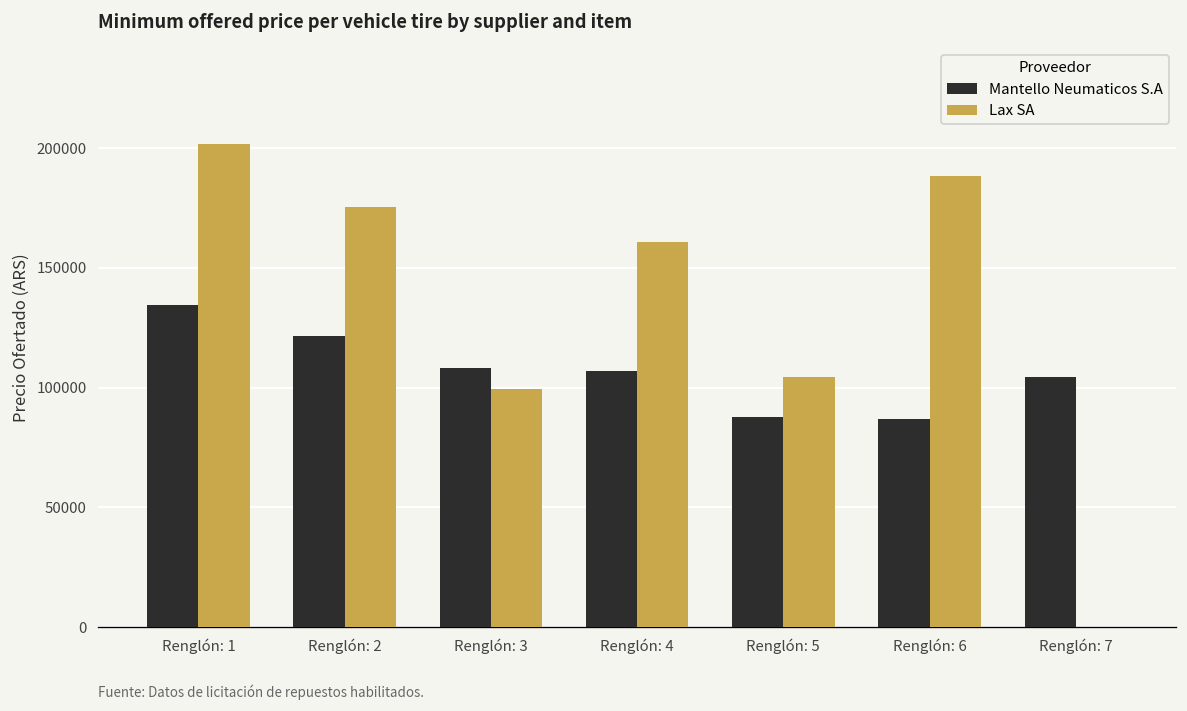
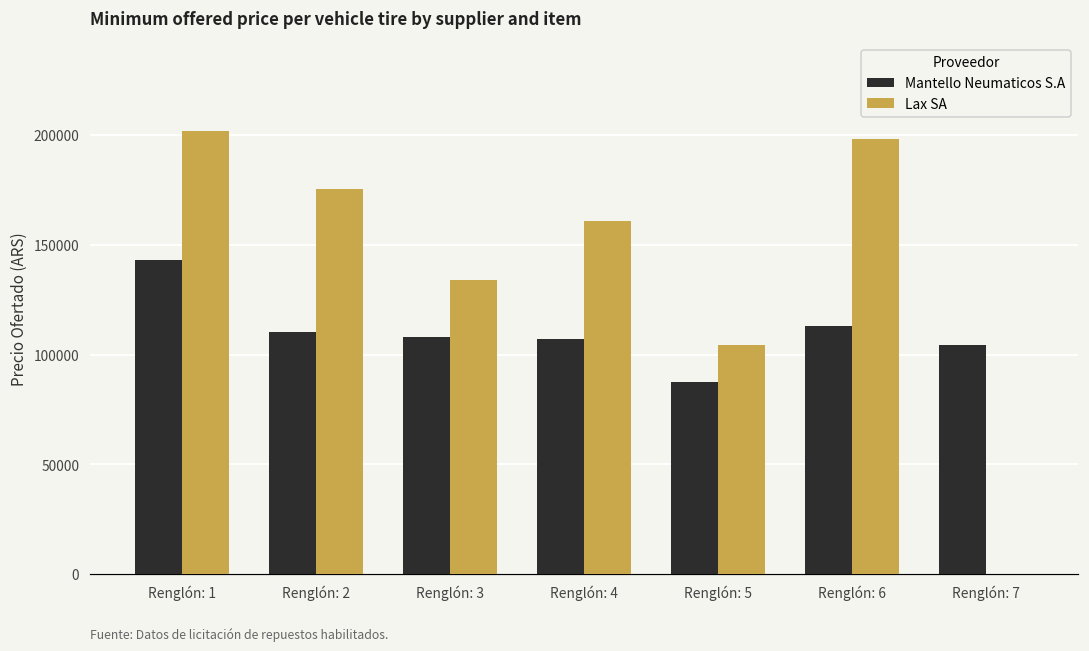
  {
    "Mantello Neumaticos S.A": {
-     "Renglón: 1": 135000,
-     "Renglón: 2": 121000,
+     "Renglón: 1": 143000,
+     "Renglón: 2": 110000,
      "Renglón: 3": 108000,
      "Renglón: 4": 107000,
      "Renglón: 5": 88000,
-     "Renglón: 6": 87000,
+     "Renglón: 6": 113000,
      "Renglón: 7": 104000
    },
    "Lax SA": {
      "Renglón: 1": 202000,
      "Renglón: 2": 176000,
-     "Renglón: 3": 100000,
+     "Renglón: 3": 134000,
      "Renglón: 4": 161000,
      "Renglón: 5": 104000,
-     "Renglón: 6": 188000,
+     "Renglón: 6": 198000,
      "Renglón: 7": 0
    }
  }
